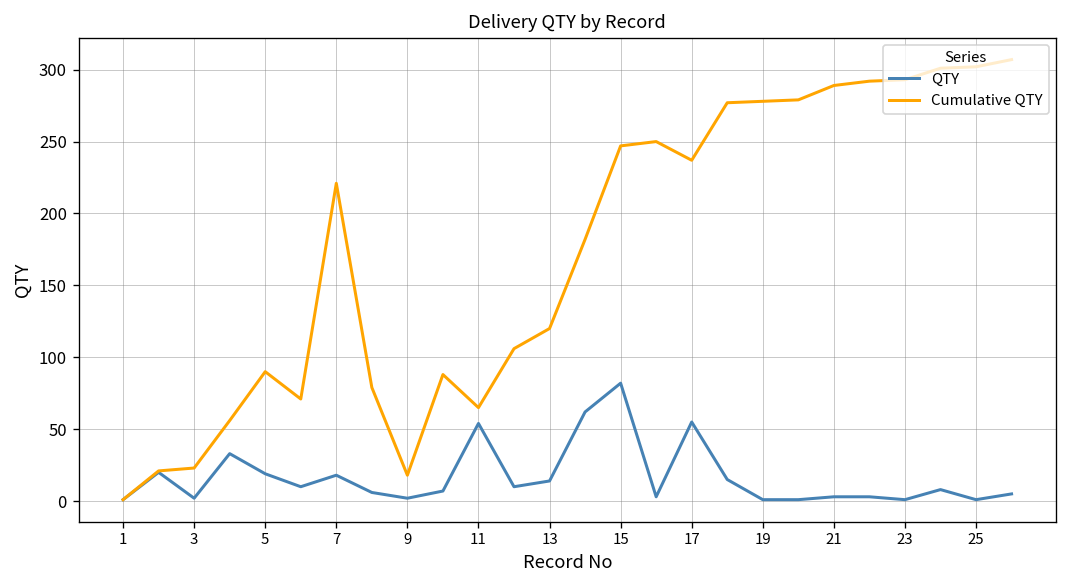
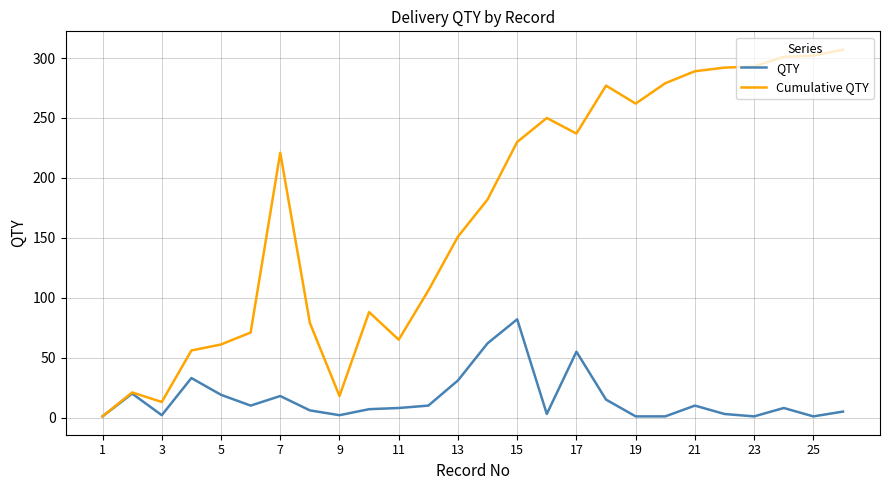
  {
    "QTY": {
      "3": 2,
      "5": 19,
      "7": 18,
      "9": 2,
-     "11": 54,
-     "13": 14,
+     "11": 8,
+     "13": 31,
      "15": 82,
      "17": 55,
      "19": 1,
-     "21": 3,
+     "21": 10,
      "23": 1,
      "25": 1
    },
    "Cumulative QTY": {
-     "3": 23,
-     "5": 90,
+     "3": 13,
+     "5": 61,
      "7": 221,
      "9": 18,
      "11": 65,
-     "13": 120,
-     "15": 247,
+     "13": 151,
+     "15": 230,
      "17": 237,
-     "19": 278,
+     "19": 262,
      "21": 289
    }
  }
